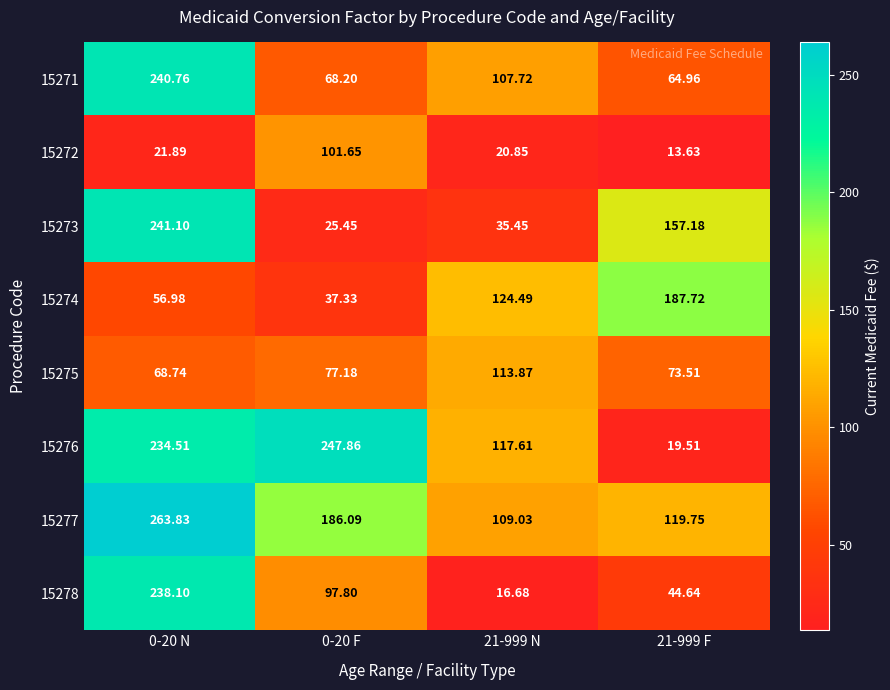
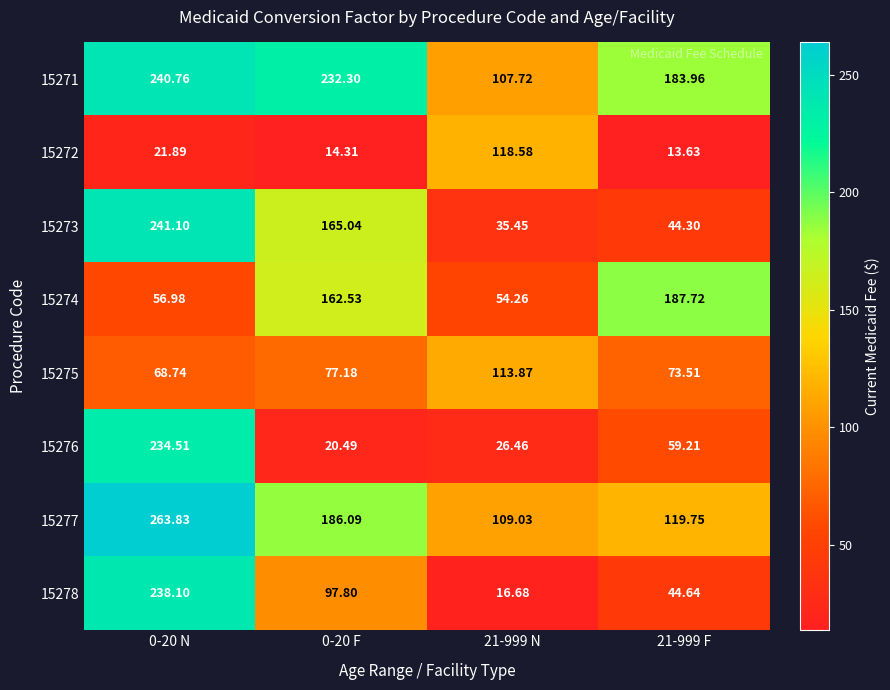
  {
    "15271": {
      "0-20 N": 240.76,
-     "0-20 F": 68.20,
+     "0-20 F": 232.30,
      "21-999 N": 107.72,
-     "21-999 F": 64.96
+     "21-999 F": 183.96
    },
    "15272": {
      "0-20 N": 21.89,
-     "0-20 F": 101.65,
-     "21-999 N": 20.85,
+     "0-20 F": 14.31,
+     "21-999 N": 118.58,
      "21-999 F": 13.63
    },
    "15273": {
      "0-20 N": 241.10,
-     "0-20 F": 25.45,
+     "0-20 F": 165.04,
      "21-999 N": 35.45,
-     "21-999 F": 157.18
+     "21-999 F": 44.30
    },
    "15274": {
      "0-20 N": 56.98,
-     "0-20 F": 37.33,
-     "21-999 N": 124.49,
+     "0-20 F": 162.53,
+     "21-999 N": 54.26,
      "21-999 F": 187.72
    },
    "15275": {
      "0-20 N": 68.74,
      "0-20 F": 77.18,
      "21-999 N": 113.87,
      "21-999 F": 73.51
    },
    "15276": {
      "0-20 N": 234.51,
-     "0-20 F": 247.86,
-     "21-999 N": 117.61,
-     "21-999 F": 19.51
+     "0-20 F": 20.49,
+     "21-999 N": 26.46,
+     "21-999 F": 59.21
    },
    "15277": {
      "0-20 N": 263.83,
      "0-20 F": 186.09,
      "21-999 N": 109.03,
      "21-999 F": 119.75
    },
    "15278": {
      "0-20 N": 238.10,
      "0-20 F": 97.80,
      "21-999 N": 16.68,
      "21-999 F": 44.64
    }
  }
